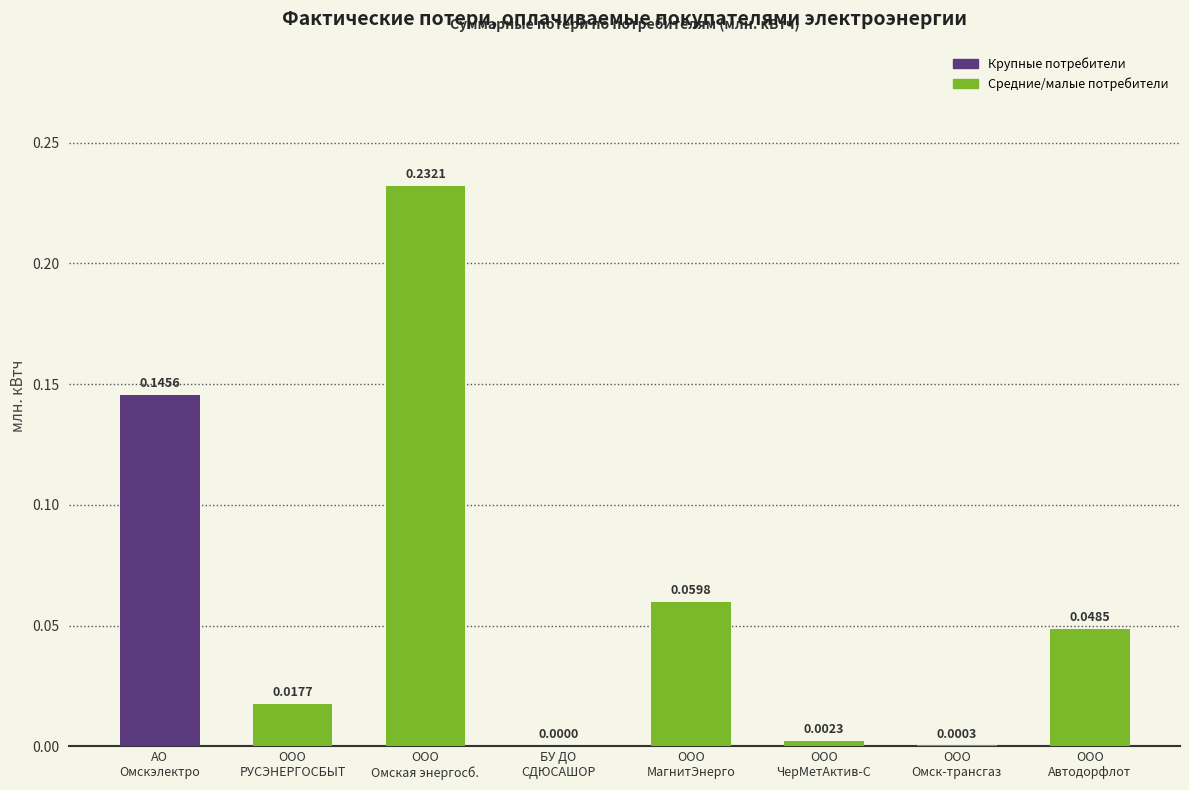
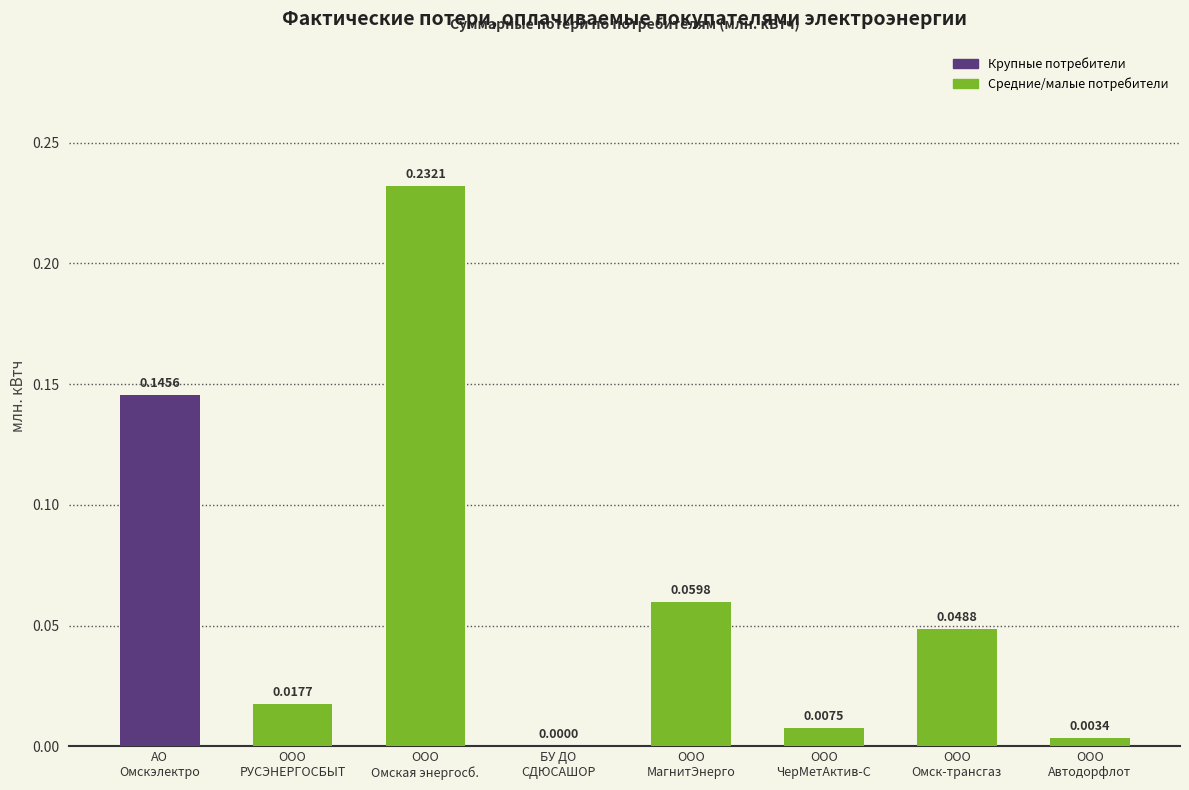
  {
    "АО Омскэлектро": 0.1456,
    "ООО РУСЭНЕРГОСБЫТ": 0.0177,
    "ООО Омская энергосб.": 0.2321,
    "БУ ДО СДЮСАШОР": 0.0000,
    "ООО МагнитЭнерго": 0.0598,
-   "ООО ЧерМетАктив-С": 0.0023,
-   "ООО Омск-трансгаз": 0.0003,
-   "ООО Автодорфлот": 0.0485
+   "ООО ЧерМетАктив-С": 0.0075,
+   "ООО Омск-трансгаз": 0.0488,
+   "ООО Автодорфлот": 0.0034
  }
